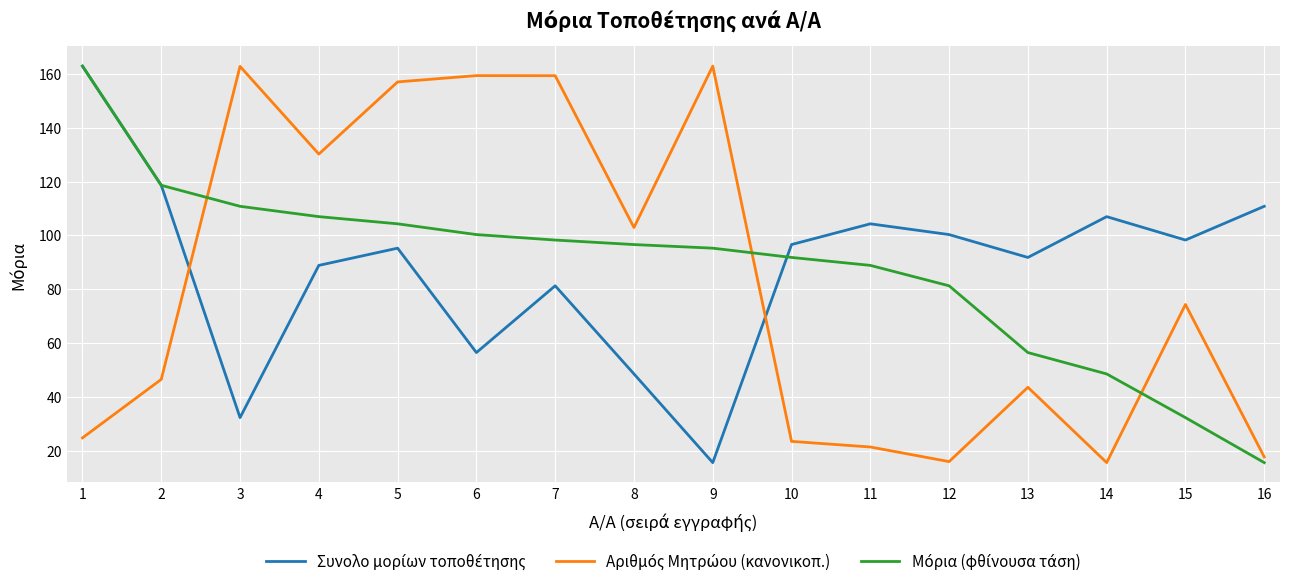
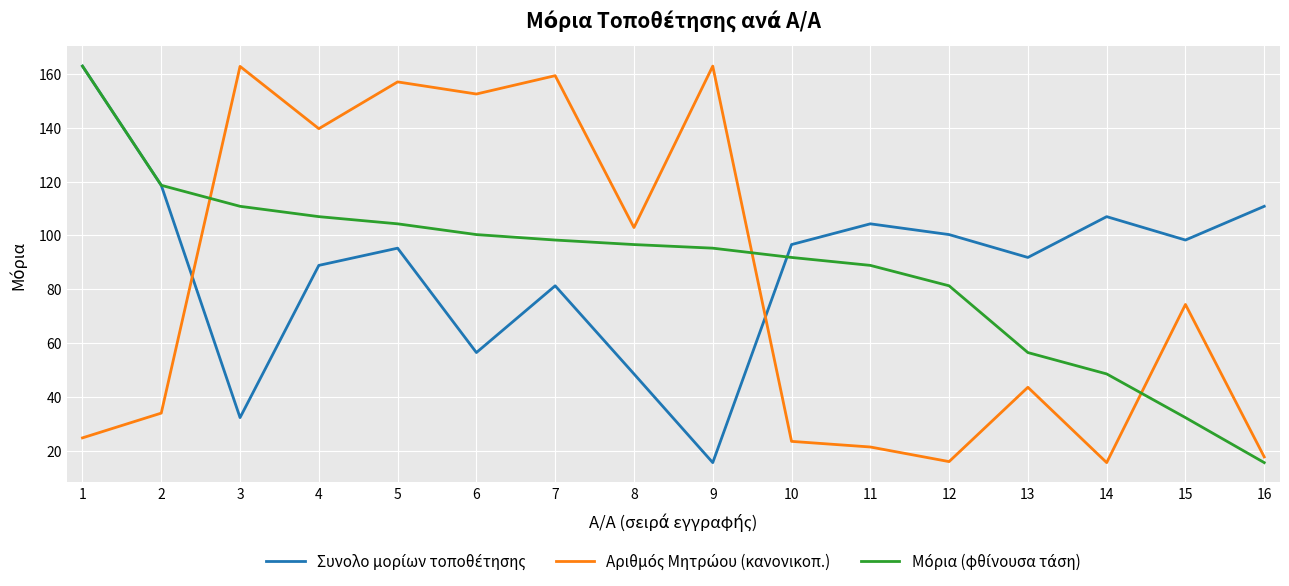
  {
    "Συνολο μορίων τοποθέτησης": {
      "3": 32,
      "4": 89,
      "5": 95,
      "6": 56,
      "7": 81,
      "8": 48,
      "9": 16,
      "10": 97,
      "11": 104,
      "12": 100,
      "13": 92,
      "14": 107,
      "15": 98,
      "16": 111
    },
    "Αριθμός Μητρώου (κανονικοπ.)": {
      "1": 25,
-     "2": 46,
+     "2": 34,
      "3": 163,
-     "4": 130,
+     "4": 140,
      "5": 157,
-     "6": 159,
+     "6": 153,
      "7": 159,
      "8": 103,
      "9": 163,
      "10": 23,
      "11": 21,
      "12": 16,
      "13": 44,
      "14": 16,
      "15": 74,
      "16": 18
    },
    "Μόρια (φθίνουσα τάση)": {
      "3": 111,
      "4": 107,
      "5": 104,
      "6": 100,
      "7": 98,
      "8": 97,
      "9": 95,
      "10": 92,
      "11": 89,
      "12": 81,
      "13": 56,
      "14": 48,
      "15": 32,
      "16": 16
    }
  }
